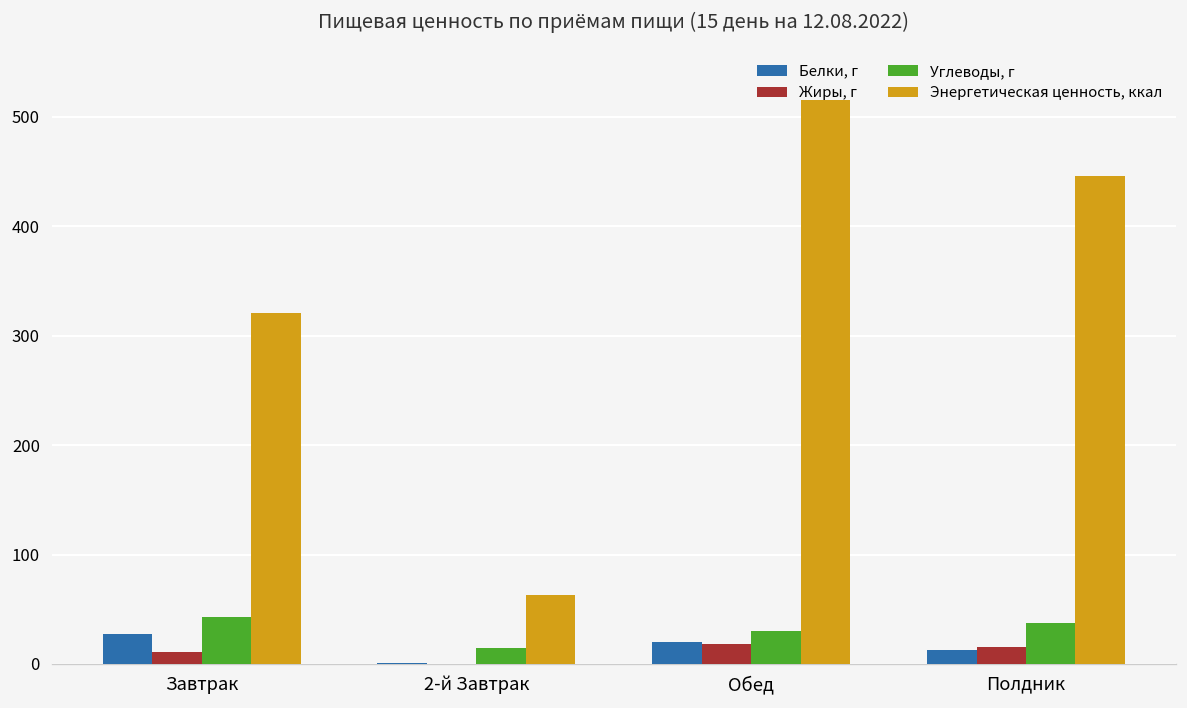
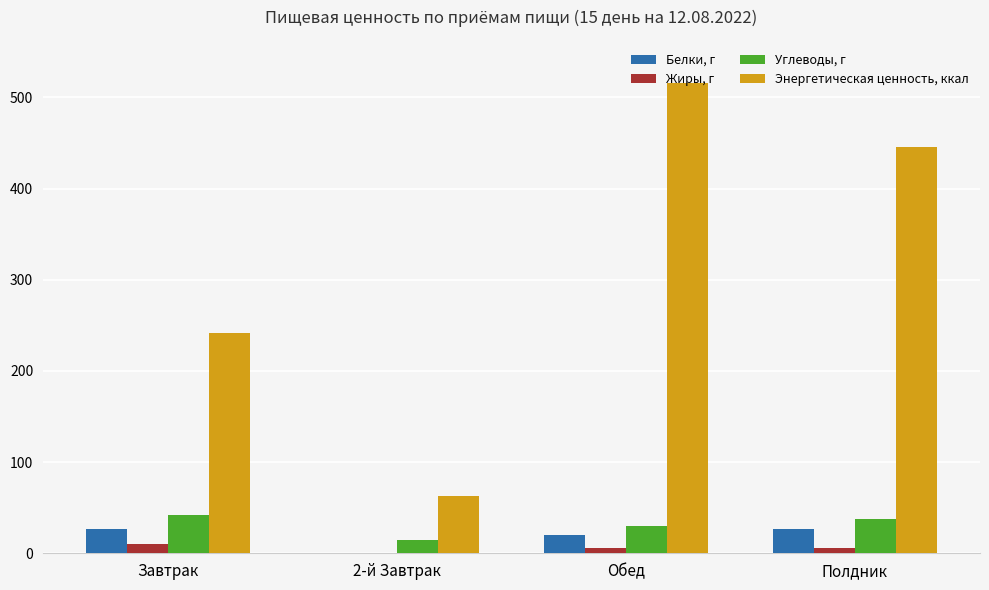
  {
    "Белки, г": {
      "Завтрак": 30,
      "Обед": 20,
-     "Полдник": 10
+     "Полдник": 30
    },
    "Жиры, г": {
      "Завтрак": 10,
-     "Обед": 20,
-     "Полдник": 20
+     "Обед": 10,
+     "Полдник": 10
    },
    "Углеводы, г": {
      "Завтрак": 40,
      "2-й Завтрак": 10,
      "Обед": 30,
      "Полдник": 40
    },
    "Энергетическая ценность, ккал": {
-     "Завтрак": 320,
+     "Завтрак": 240,
      "2-й Завтрак": 60,
      "Обед": 520,
      "Полдник": 450
    }
  }
